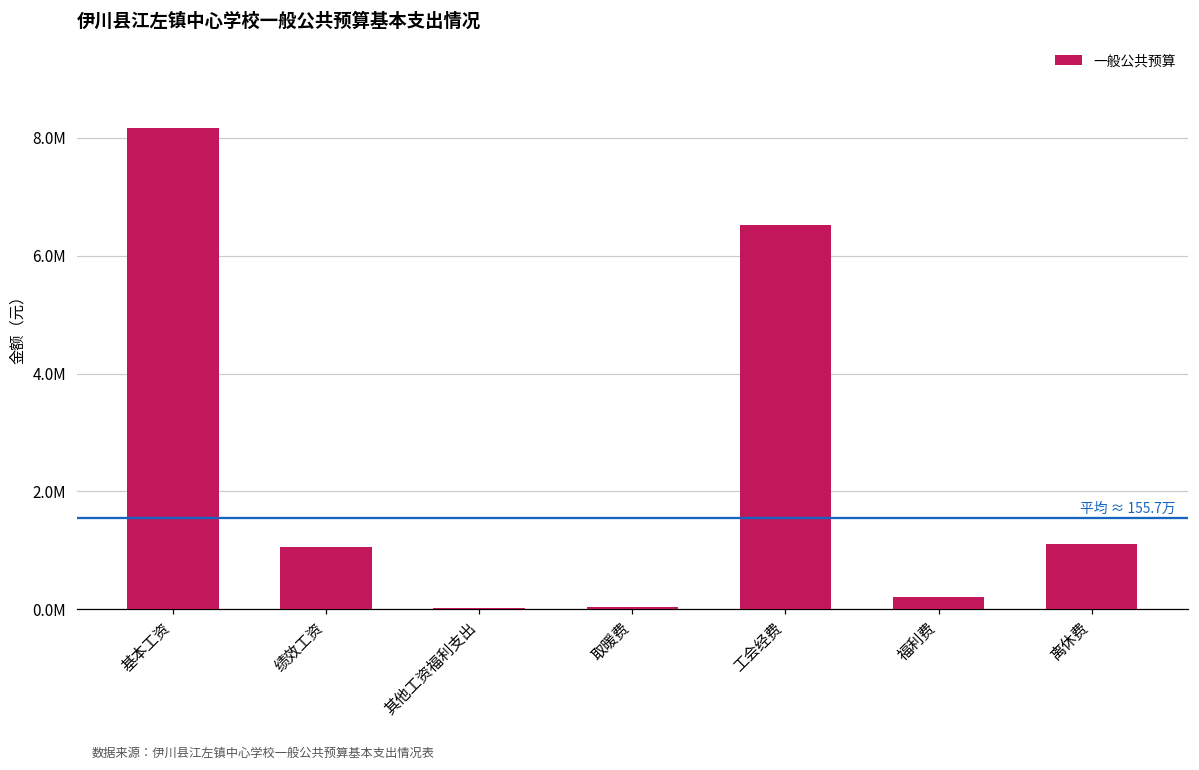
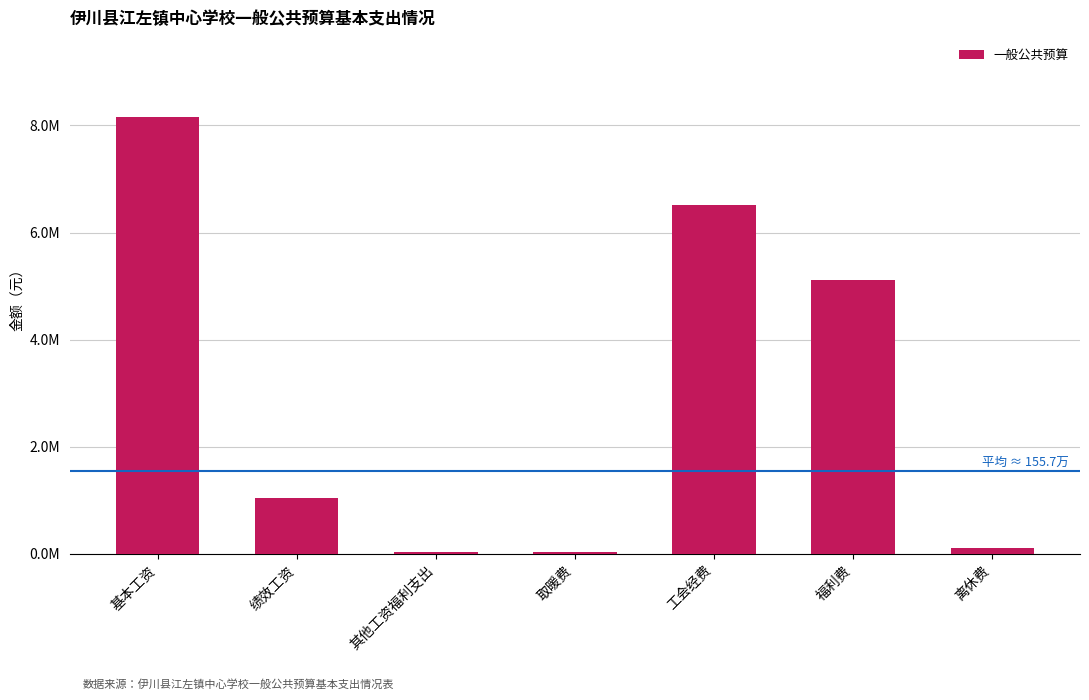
  {
    "基本工资": 8200000,
    "绩效工资": 1100000,
    "工会经费": 6500000,
-   "福利费": 200000,
-   "离休费": 1100000
+   "福利费": 5100000,
+   "离休费": 100000
  }
